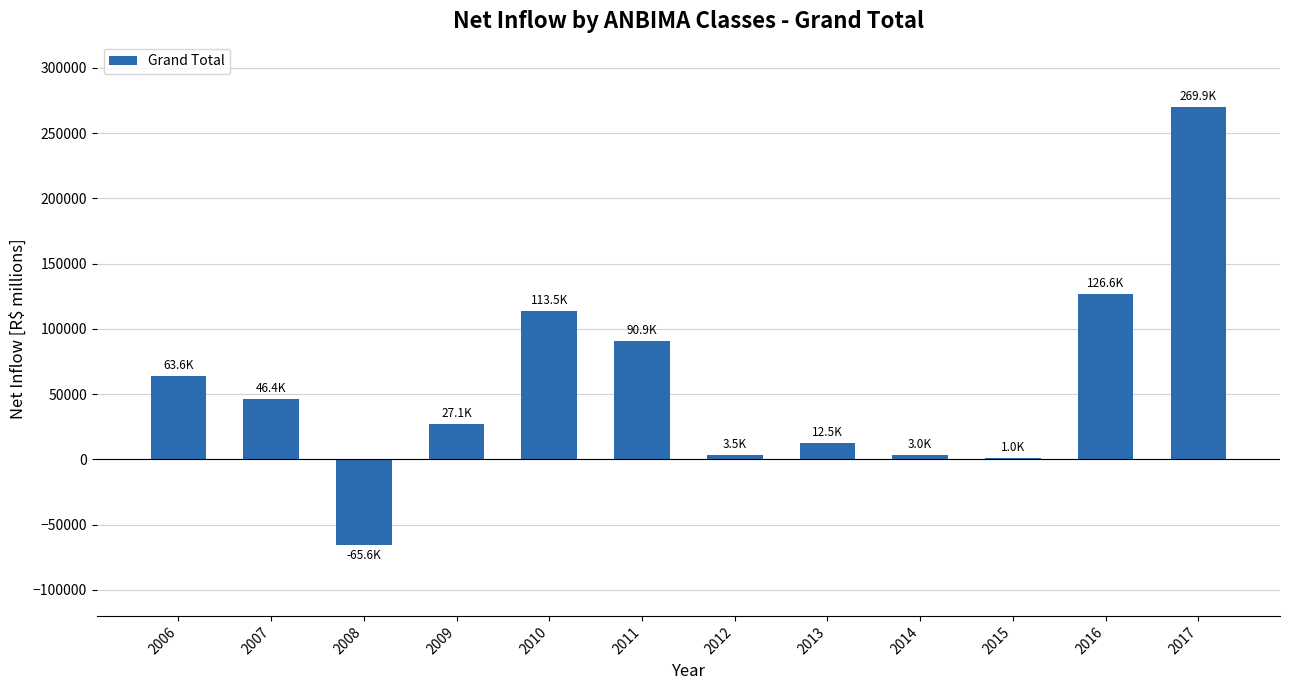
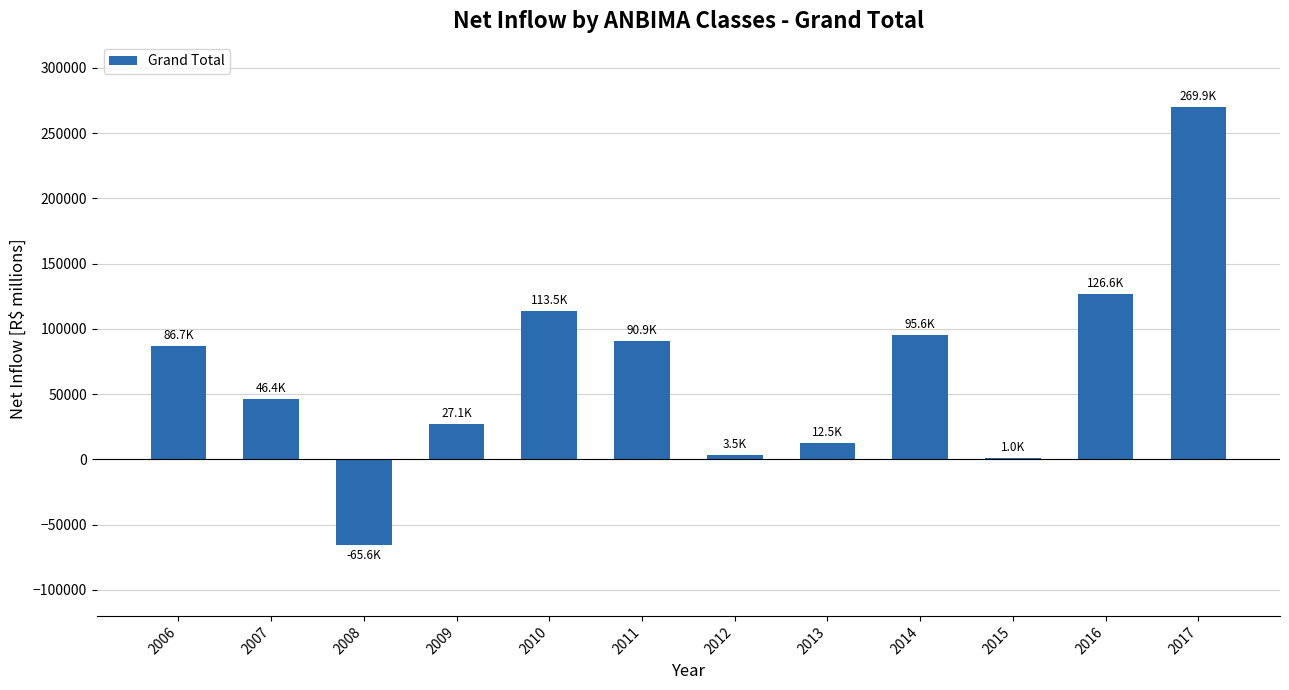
  {
-   "2006": "63.6K",
+   "2006": "86.7K",
    "2007": "46.4K",
    "2008": "-65.6K",
    "2009": "27.1K",
    "2010": "113.5K",
    "2011": "90.9K",
    "2012": "3.5K",
    "2013": "12.5K",
-   "2014": "3.0K",
+   "2014": "95.6K",
    "2015": "1.0K",
    "2016": "126.6K",
    "2017": "269.9K"
  }
